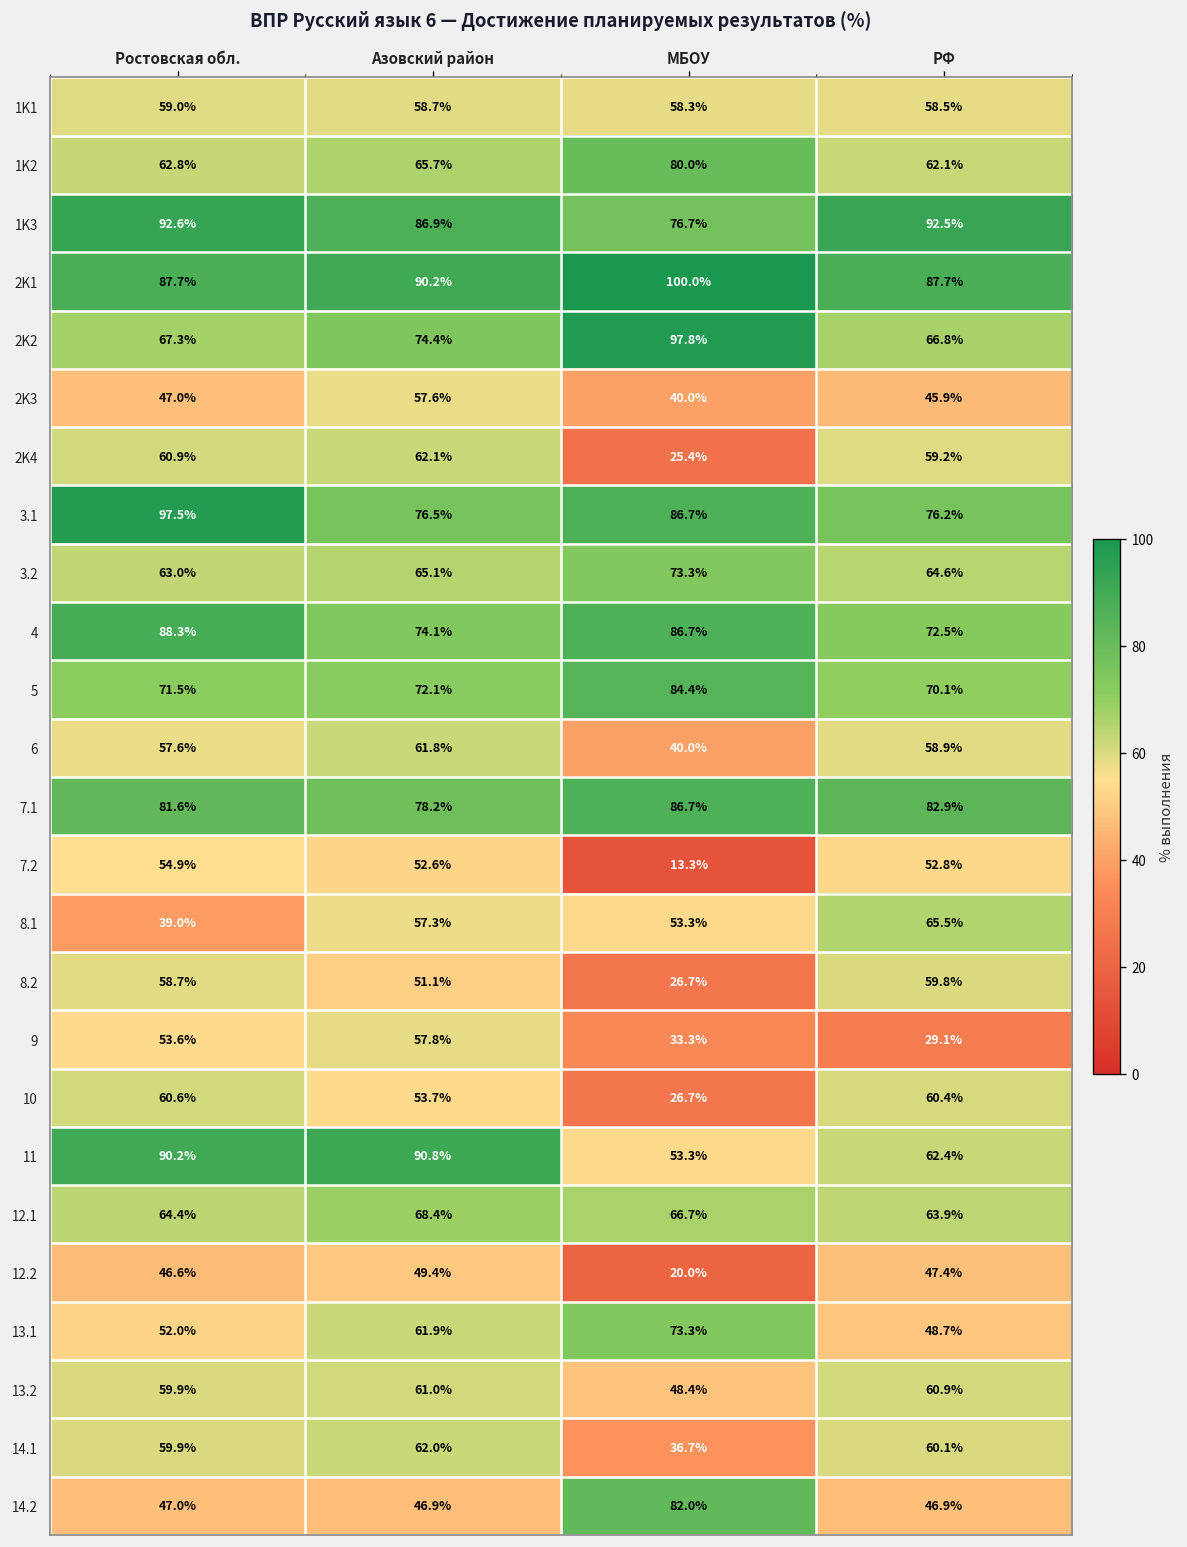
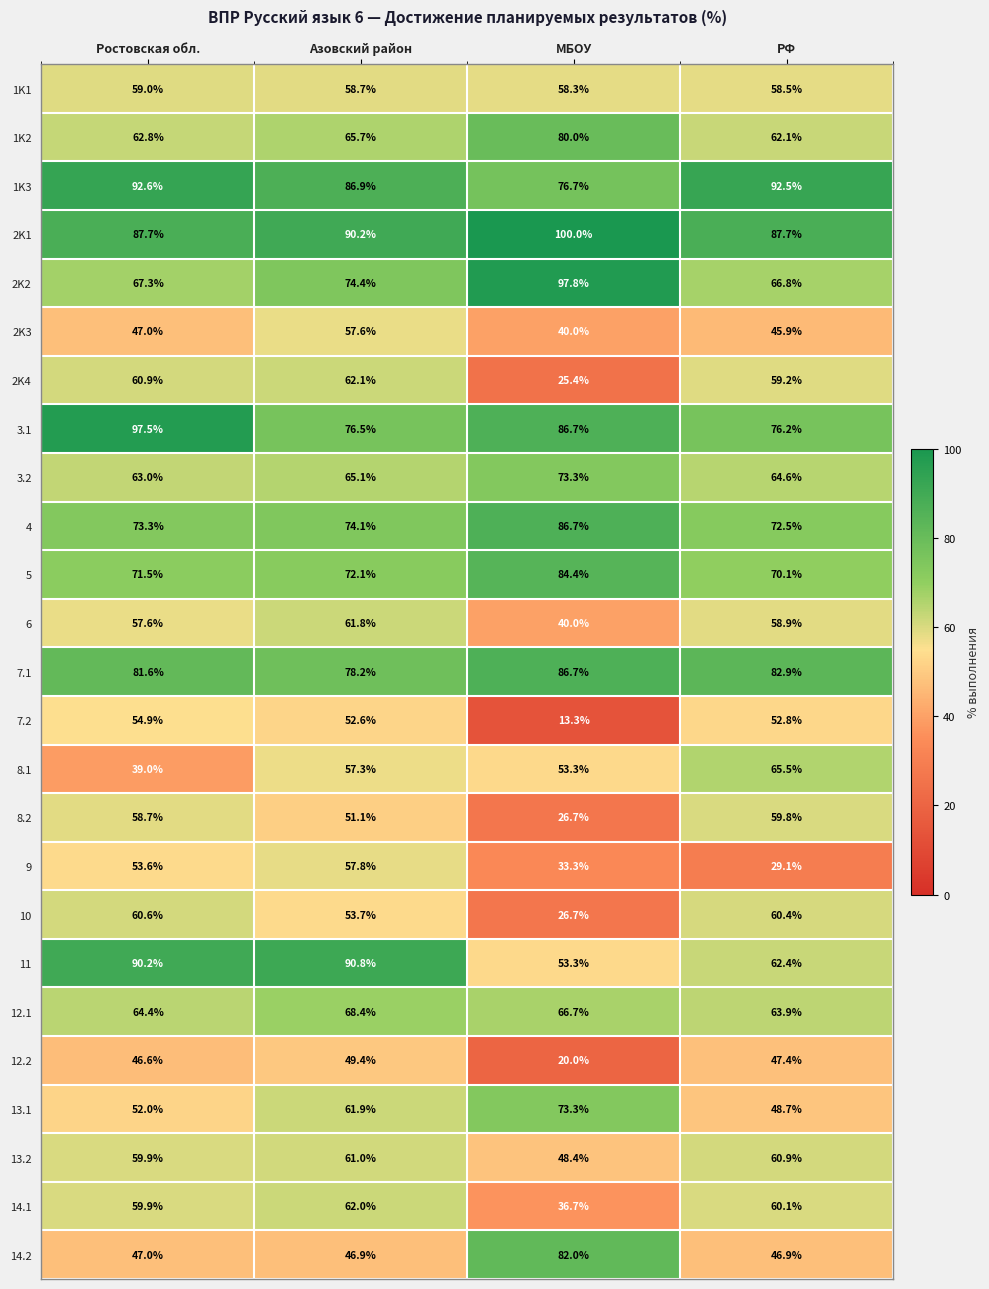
  {
    "1K1": {
      "Ростовская обл.": "59.0%",
      "Азовский район": "58.7%",
      "МБОУ": "58.3%",
      "РФ": "58.5%"
    },
    "1K2": {
      "Ростовская обл.": "62.8%",
      "Азовский район": "65.7%",
      "МБОУ": "80.0%",
      "РФ": "62.1%"
    },
    "1K3": {
      "Ростовская обл.": "92.6%",
      "Азовский район": "86.9%",
      "МБОУ": "76.7%",
      "РФ": "92.5%"
    },
    "2K1": {
      "Ростовская обл.": "87.7%",
      "Азовский район": "90.2%",
      "МБОУ": "100.0%",
      "РФ": "87.7%"
    },
    "2K2": {
      "Ростовская обл.": "67.3%",
      "Азовский район": "74.4%",
      "МБОУ": "97.8%",
      "РФ": "66.8%"
    },
    "2K3": {
      "Ростовская обл.": "47.0%",
      "Азовский район": "57.6%",
      "МБОУ": "40.0%",
      "РФ": "45.9%"
    },
    "2K4": {
      "Ростовская обл.": "60.9%",
      "Азовский район": "62.1%",
      "МБОУ": "25.4%",
      "РФ": "59.2%"
    },
    "3.1": {
      "Ростовская обл.": "97.5%",
      "Азовский район": "76.5%",
      "МБОУ": "86.7%",
      "РФ": "76.2%"
    },
    "3.2": {
      "Ростовская обл.": "63.0%",
      "Азовский район": "65.1%",
      "МБОУ": "73.3%",
      "РФ": "64.6%"
    },
    "4": {
-     "Ростовская обл.": "88.3%",
+     "Ростовская обл.": "73.3%",
      "Азовский район": "74.1%",
      "МБОУ": "86.7%",
      "РФ": "72.5%"
    },
    "5": {
      "Ростовская обл.": "71.5%",
      "Азовский район": "72.1%",
      "МБОУ": "84.4%",
      "РФ": "70.1%"
    },
    "6": {
      "Ростовская обл.": "57.6%",
      "Азовский район": "61.8%",
      "МБОУ": "40.0%",
      "РФ": "58.9%"
    },
    "7.1": {
      "Ростовская обл.": "81.6%",
      "Азовский район": "78.2%",
      "МБОУ": "86.7%",
      "РФ": "82.9%"
    },
    "7.2": {
      "Ростовская обл.": "54.9%",
      "Азовский район": "52.6%",
      "МБОУ": "13.3%",
      "РФ": "52.8%"
    },
    "8.1": {
      "Ростовская обл.": "39.0%",
      "Азовский район": "57.3%",
      "МБОУ": "53.3%",
      "РФ": "65.5%"
    },
    "8.2": {
      "Ростовская обл.": "58.7%",
      "Азовский район": "51.1%",
      "МБОУ": "26.7%",
      "РФ": "59.8%"
    },
    "9": {
      "Ростовская обл.": "53.6%",
      "Азовский район": "57.8%",
      "МБОУ": "33.3%",
      "РФ": "29.1%"
    },
    "10": {
      "Ростовская обл.": "60.6%",
      "Азовский район": "53.7%",
      "МБОУ": "26.7%",
      "РФ": "60.4%"
    },
    "11": {
      "Ростовская обл.": "90.2%",
      "Азовский район": "90.8%",
      "МБОУ": "53.3%",
      "РФ": "62.4%"
    },
    "12.1": {
      "Ростовская обл.": "64.4%",
      "Азовский район": "68.4%",
      "МБОУ": "66.7%",
      "РФ": "63.9%"
    },
    "12.2": {
      "Ростовская обл.": "46.6%",
      "Азовский район": "49.4%",
      "МБОУ": "20.0%",
      "РФ": "47.4%"
    },
    "13.1": {
      "Ростовская обл.": "52.0%",
      "Азовский район": "61.9%",
      "МБОУ": "73.3%",
      "РФ": "48.7%"
    },
    "13.2": {
      "Ростовская обл.": "59.9%",
      "Азовский район": "61.0%",
      "МБОУ": "48.4%",
      "РФ": "60.9%"
    },
    "14.1": {
      "Ростовская обл.": "59.9%",
      "Азовский район": "62.0%",
      "МБОУ": "36.7%",
      "РФ": "60.1%"
    },
    "14.2": {
      "Ростовская обл.": "47.0%",
      "Азовский район": "46.9%",
      "МБОУ": "82.0%",
      "РФ": "46.9%"
    }
  }
